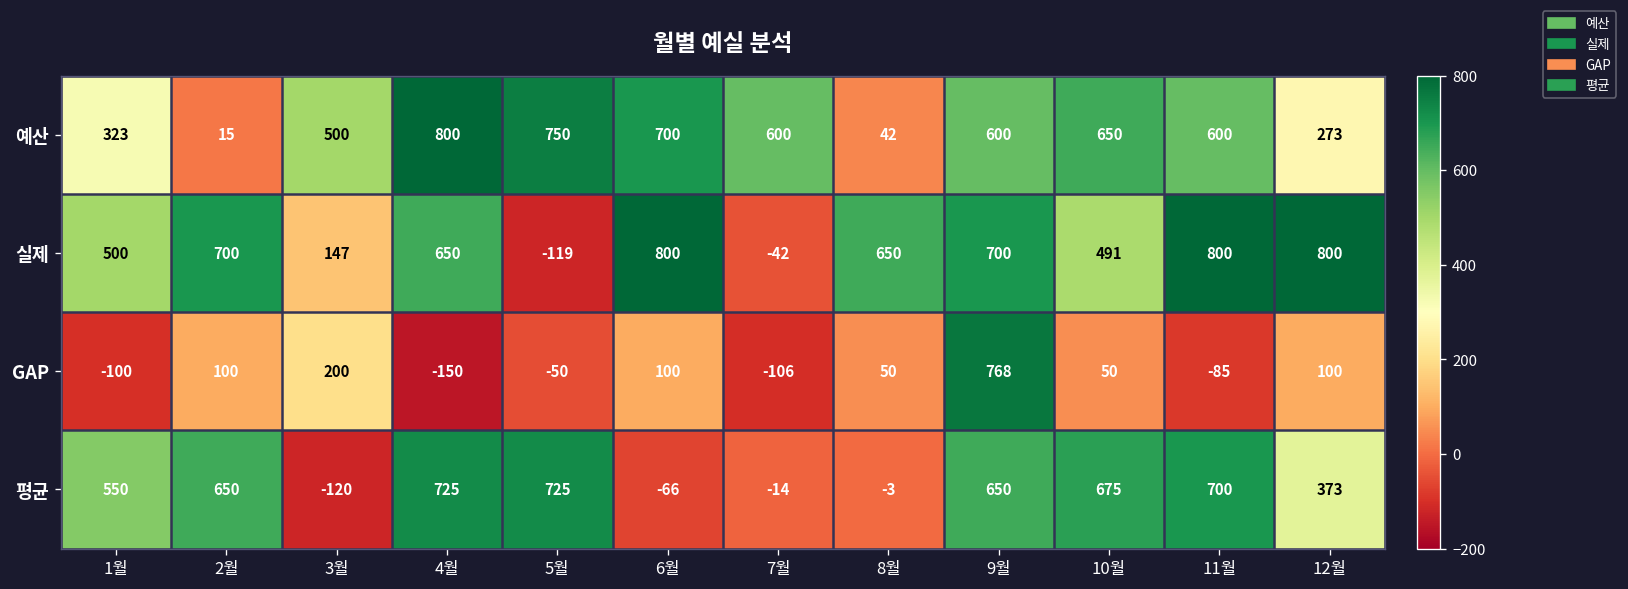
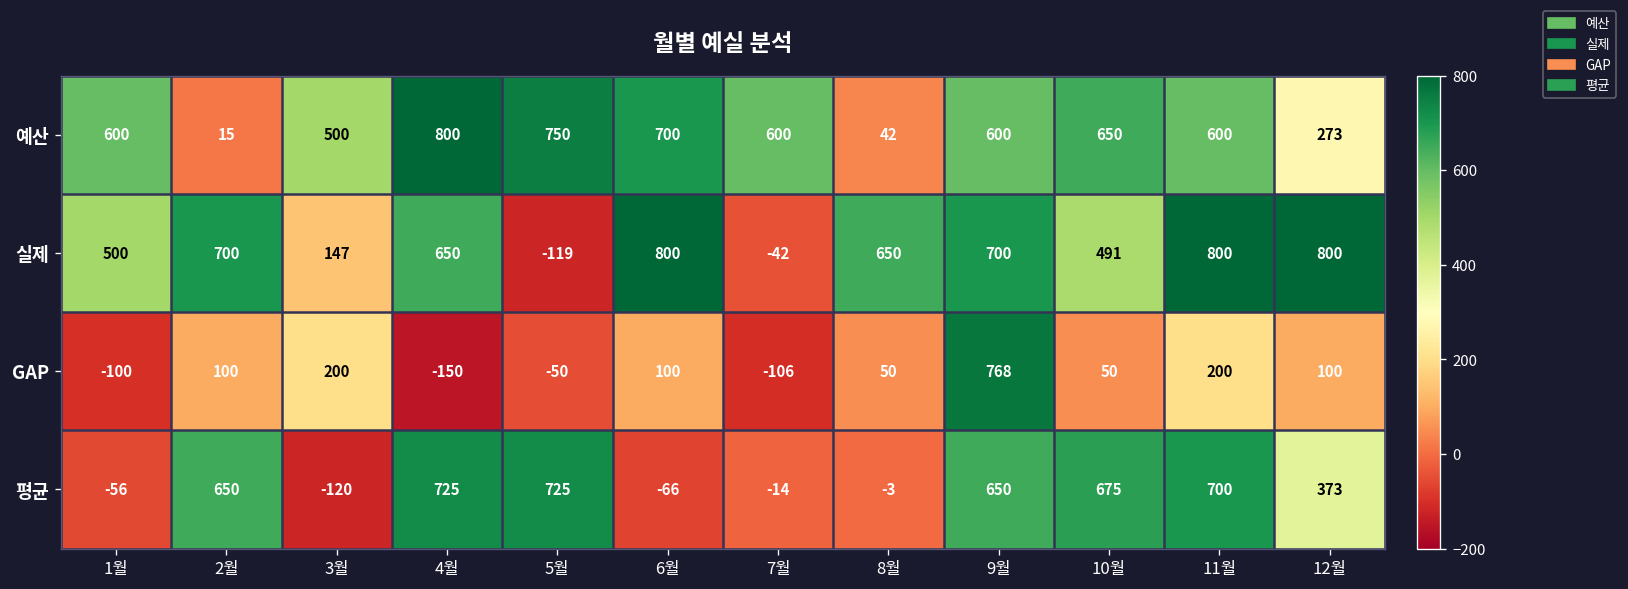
  {
    "예산": {
-     "1월": 323,
+     "1월": 600,
      "2월": 15,
      "3월": 500,
      "4월": 800,
      "5월": 750,
      "6월": 700,
      "7월": 600,
      "8월": 42,
      "9월": 600,
      "10월": 650,
      "11월": 600,
      "12월": 273
    },
    "실제": {
      "1월": 500,
      "2월": 700,
      "3월": 147,
      "4월": 650,
      "5월": -119,
      "6월": 800,
      "7월": -42,
      "8월": 650,
      "9월": 700,
      "10월": 491,
      "11월": 800,
      "12월": 800
    },
    "GAP": {
      "1월": -100,
      "2월": 100,
      "3월": 200,
      "4월": -150,
      "5월": -50,
      "6월": 100,
      "7월": -106,
      "8월": 50,
      "9월": 768,
      "10월": 50,
-     "11월": -85,
+     "11월": 200,
      "12월": 100
    },
    "평균": {
-     "1월": 550,
+     "1월": -56,
      "2월": 650,
      "3월": -120,
      "4월": 725,
      "5월": 725,
      "6월": -66,
      "7월": -14,
      "8월": -3,
      "9월": 650,
      "10월": 675,
      "11월": 700,
      "12월": 373
    }
  }
